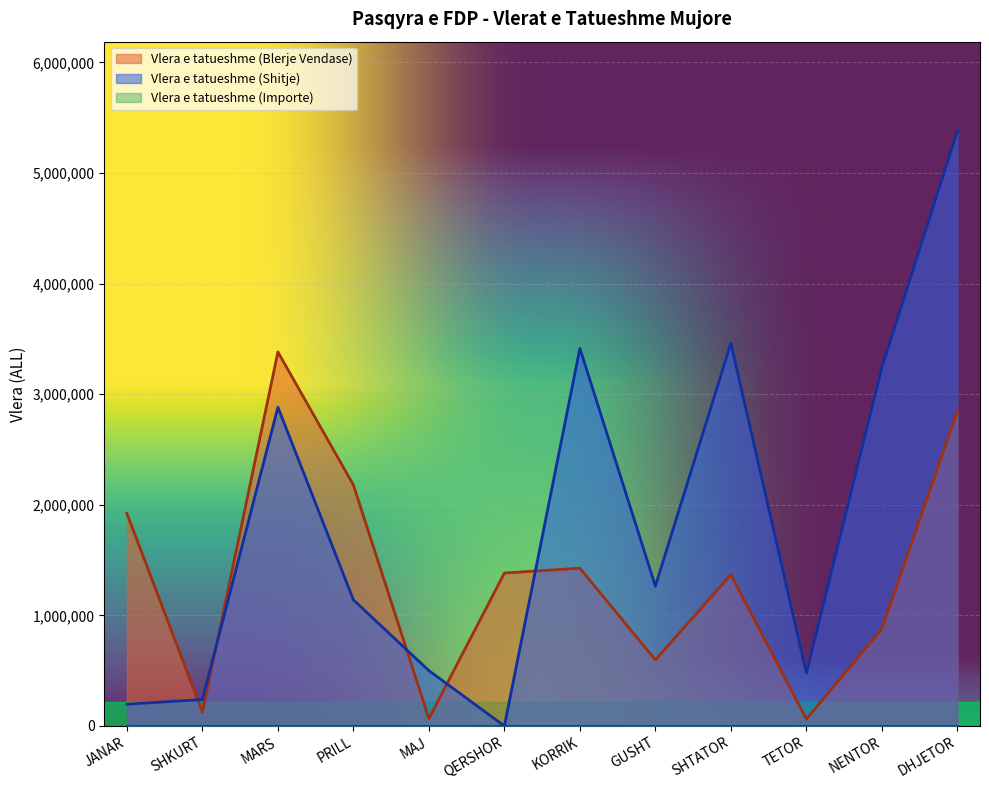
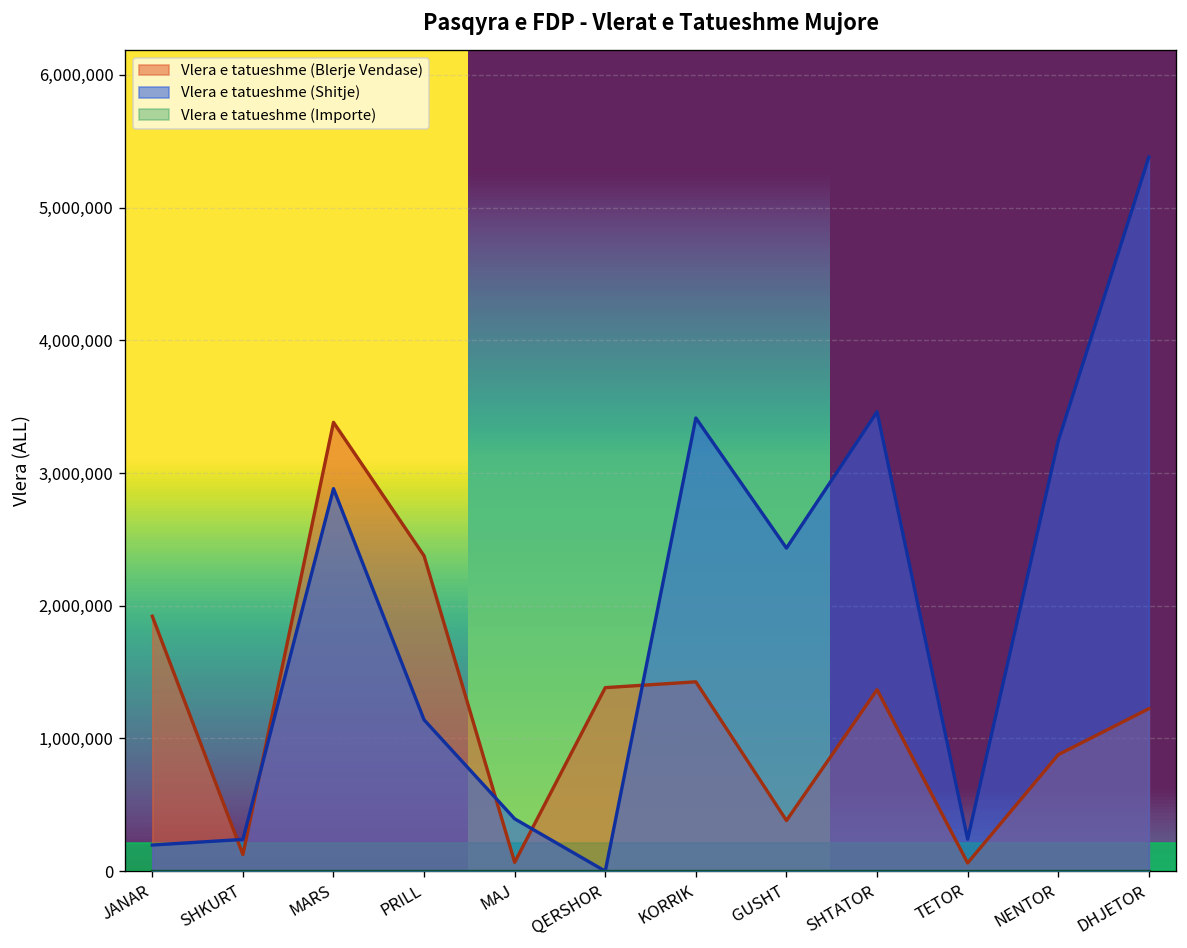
  {
    "Vlera e tatueshme (Blerje Vendase)": {
      "JANAR": "1,920,000",
      "MARS": "3,380,000",
-     "PRILL": "2,180,000",
+     "PRILL": "2,380,000",
      "QERSHOR": "1,380,000",
      "KORRIK": "1,430,000",
-     "GUSHT": "600,000",
+     "GUSHT": "380,000",
      "SHTATOR": "1,370,000",
      "NENTOR": "880,000",
-     "DHJETOR": "2,850,000"
+     "DHJETOR": "1,220,000"
    },
    "Vlera e tatueshme (Shitje)": {
      "SHKURT": "240,000",
      "MARS": "2,880,000",
      "PRILL": "1,140,000",
-     "MAJ": "500,000",
+     "MAJ": "390,000",
      "KORRIK": "3,410,000",
-     "GUSHT": "1,260,000",
+     "GUSHT": "2,430,000",
      "SHTATOR": "3,460,000",
-     "TETOR": "480,000",
+     "TETOR": "240,000",
      "NENTOR": "3,240,000",
      "DHJETOR": "5,380,000"
    }
  }
